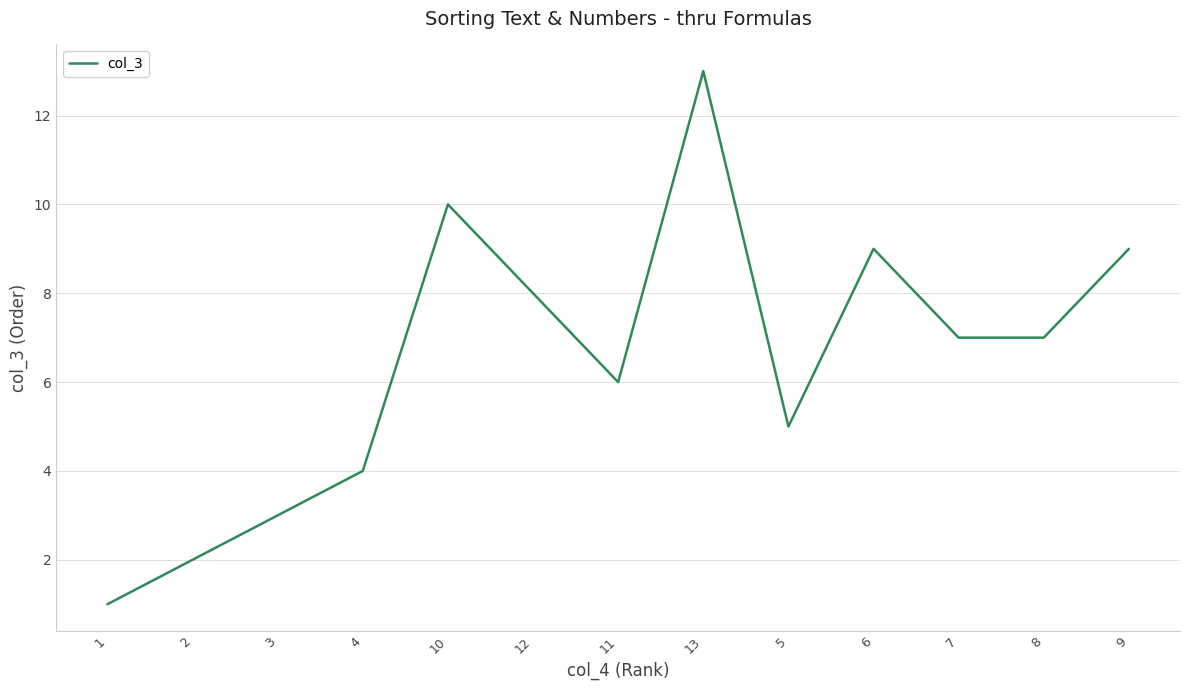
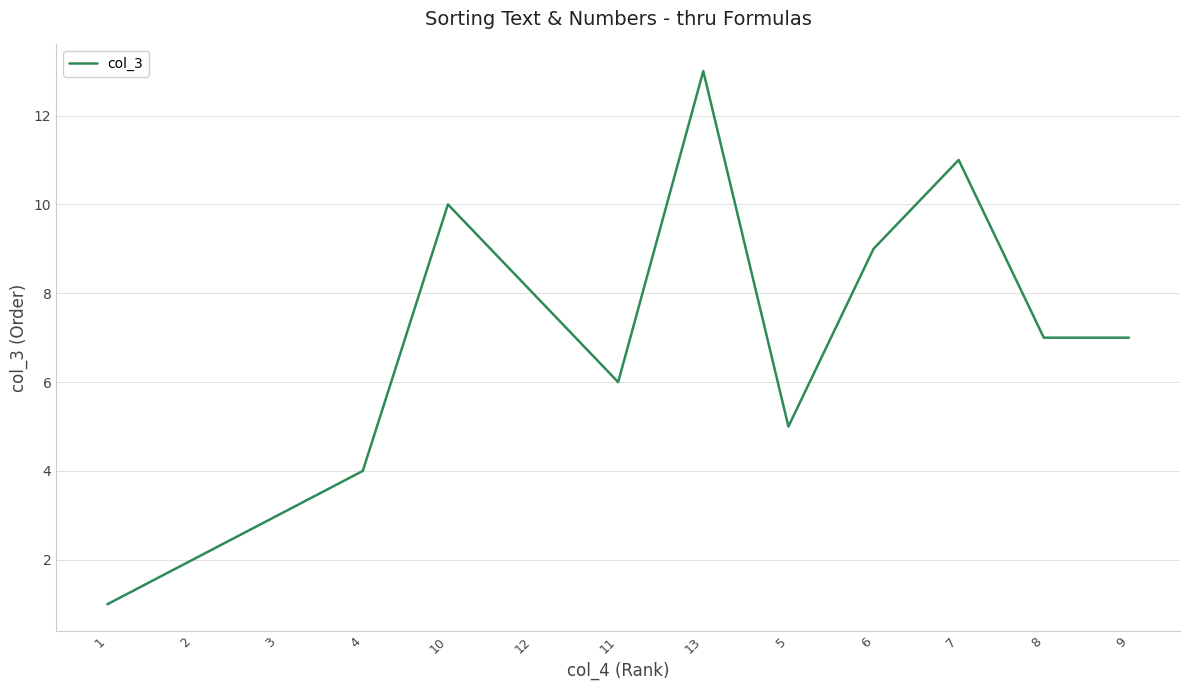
  {
    "1": 1,
    "2": 2,
    "3": 3,
    "4": 4,
    "10": 10,
    "12": 8,
    "11": 6,
    "13": 13,
    "5": 5,
    "6": 9,
-   "7": 7,
+   "7": 11,
    "8": 7,
-   "9": 9
+   "9": 7
  }
